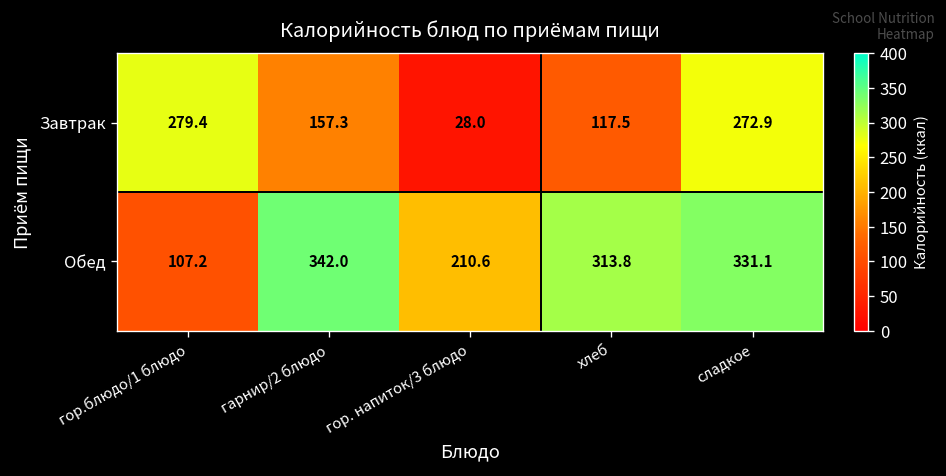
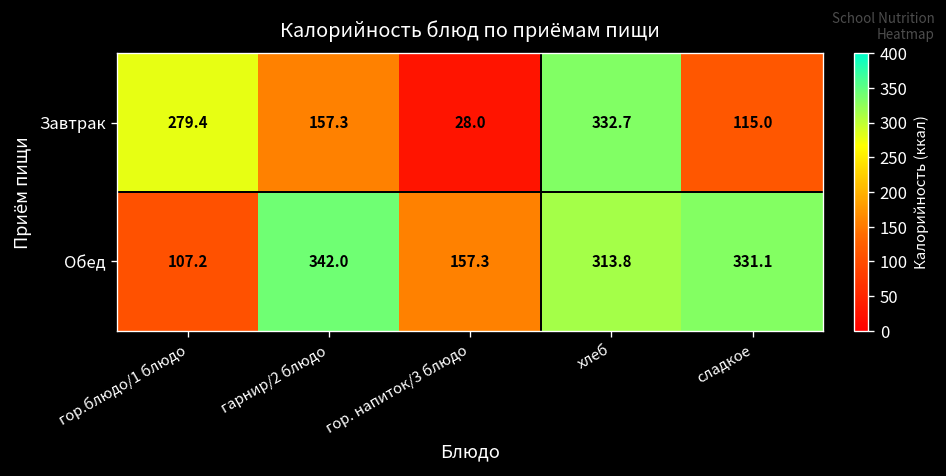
  {
    "Завтрак": {
      "гор.блюдо/1 блюдо": 279.4,
      "гарнир/2 блюдо": 157.3,
      "гор. напиток/3 блюдо": 28.0,
-     "хлеб": 117.5,
-     "сладкое": 272.9
+     "хлеб": 332.7,
+     "сладкое": 115.0
    },
    "Обед": {
      "гор.блюдо/1 блюдо": 107.2,
      "гарнир/2 блюдо": 342.0,
-     "гор. напиток/3 блюдо": 210.6,
+     "гор. напиток/3 блюдо": 157.3,
      "хлеб": 313.8,
      "сладкое": 331.1
    }
  }
